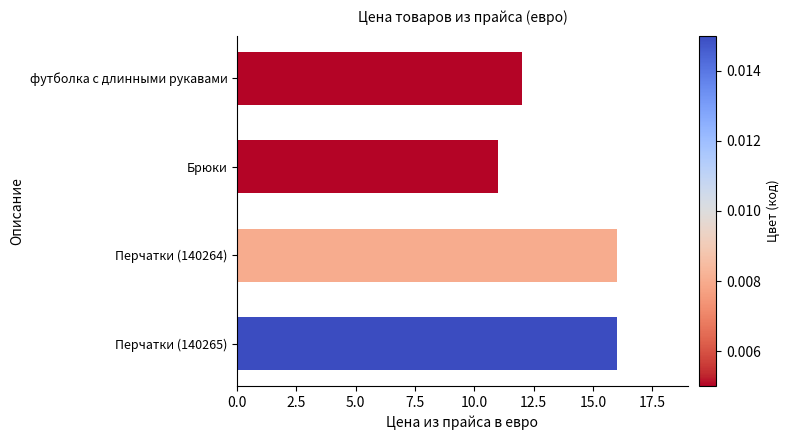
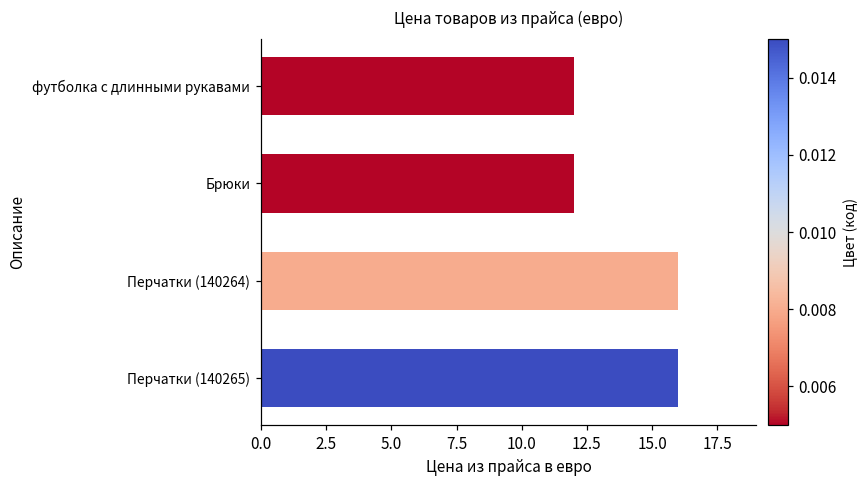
  {
    "футболка с длинными рукавами": 12,
-   "Брюки": 11,
+   "Брюки": 12,
    "Перчатки (140264)": 16,
    "Перчатки (140265)": 16
  }
